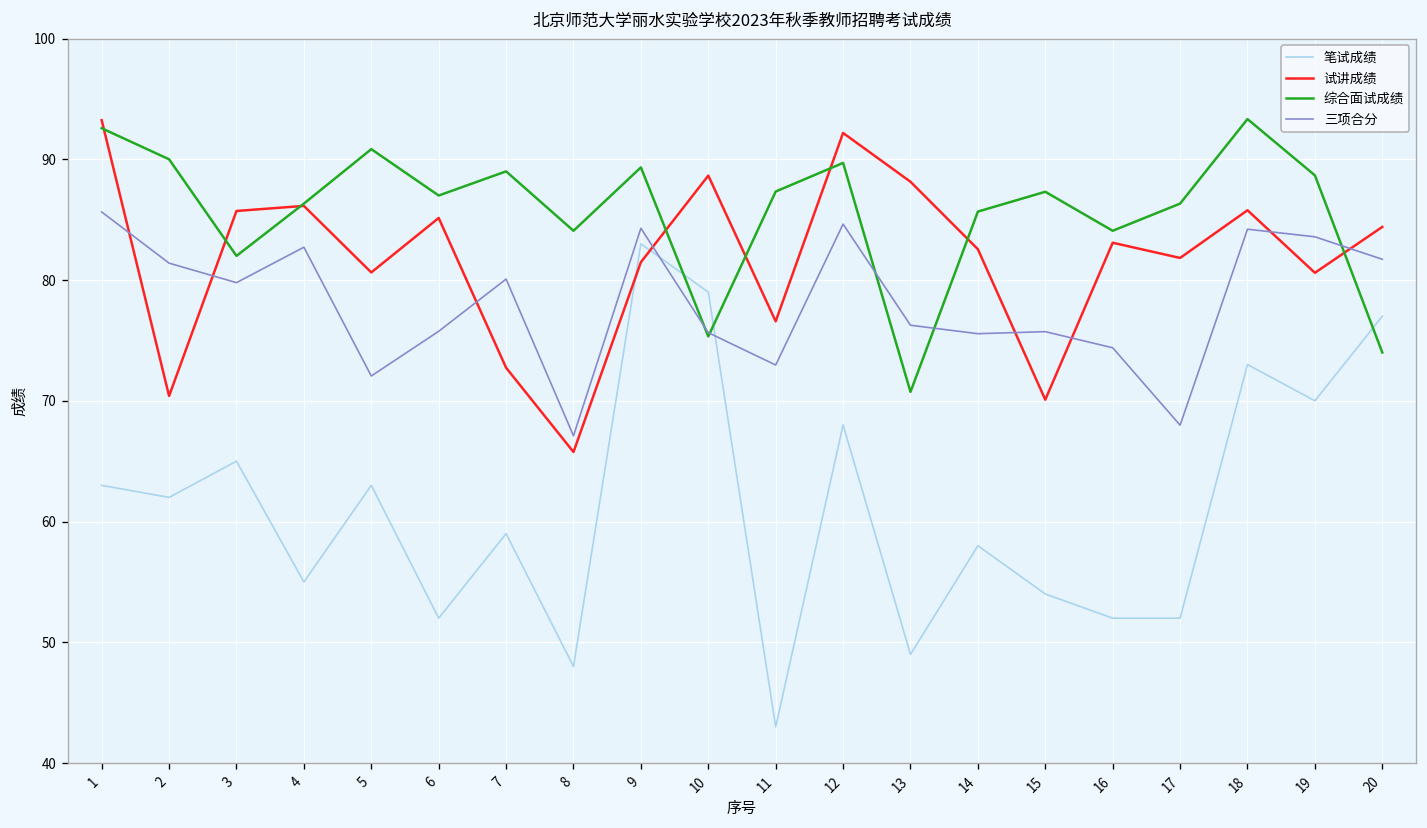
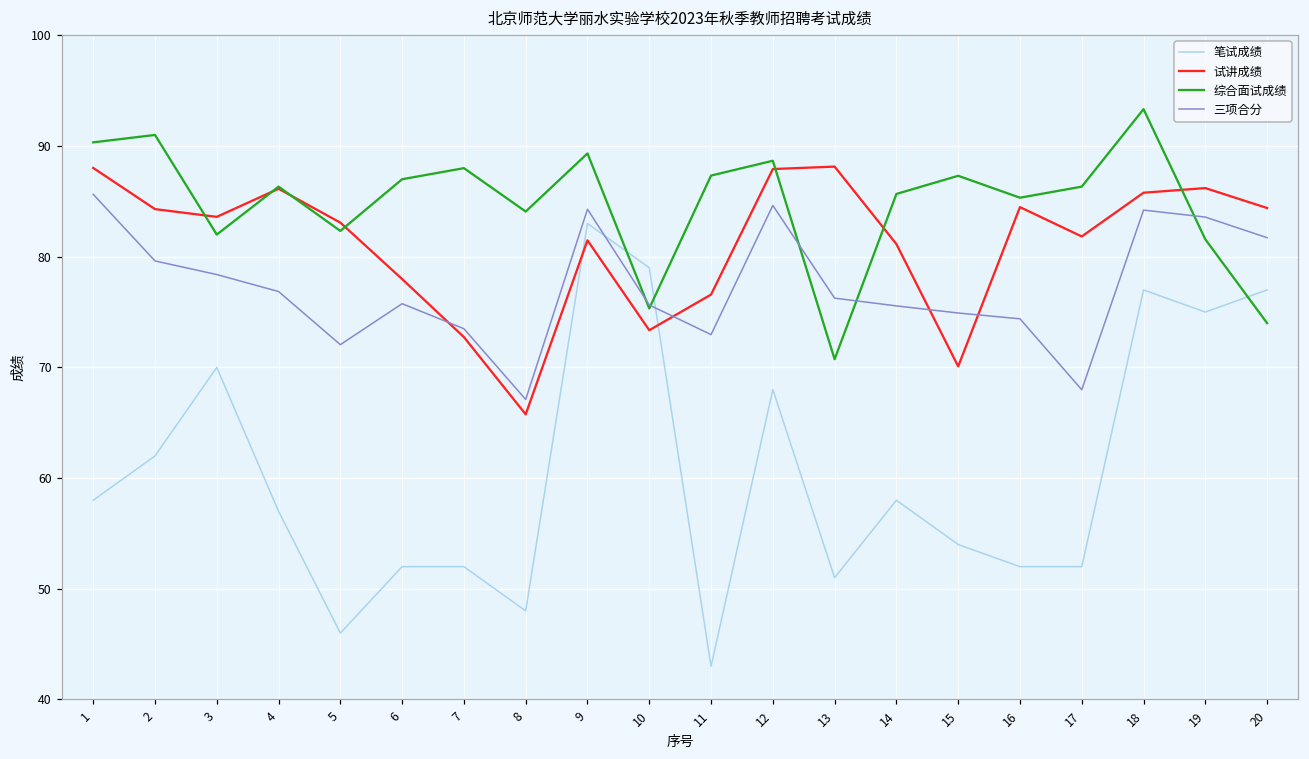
  {
    "笔试成绩": {
-     "1": 63,
+     "1": 58,
      "2": 62,
-     "3": 65,
-     "4": 55,
-     "5": 63,
+     "3": 70,
+     "4": 57,
+     "5": 46,
      "6": 52,
-     "7": 59,
+     "7": 52,
      "8": 48,
      "9": 83,
      "10": 79,
      "11": 43,
      "12": 68,
-     "13": 49,
+     "13": 51,
      "14": 58,
      "15": 54,
      "16": 52,
      "17": 52,
-     "18": 73,
-     "19": 70,
+     "18": 77,
+     "19": 75,
      "20": 77
    },
    "试讲成绩": {
-     "1": 93.2,
-     "2": 70.4,
-     "3": 85.7,
-     "5": 80.6,
-     "6": 85.1,
+     "1": 88.0,
+     "2": 84.3,
+     "3": 83.6,
+     "5": 83.1,
+     "6": 78.0,
      "7": 72.7,
      "8": 65.8,
      "9": 81.5,
-     "10": 88.7,
+     "10": 73.4,
      "11": 76.6,
-     "12": 92.2,
+     "12": 87.9,
      "13": 88.1,
-     "14": 82.6,
+     "14": 81.1,
      "15": 70.1,
-     "16": 83.1,
+     "16": 84.5,
      "17": 81.8,
      "18": 85.8,
-     "19": 80.6,
+     "19": 86.2,
      "20": 84.4
    },
    "综合面试成绩": {
-     "1": 92.6,
-     "2": 90,
+     "1": 90.3,
+     "2": 91,
      "3": 82.0,
-     "5": 90.8,
+     "5": 82.3,
      "6": 87.0,
-     "7": 89,
+     "7": 88,
      "8": 84.1,
      "9": 89.3,
      "10": 75.3,
      "11": 87.3,
-     "12": 89.7,
+     "12": 88.7,
      "13": 70.7,
      "14": 85.7,
      "15": 87.3,
-     "16": 84.1,
+     "16": 85.3,
      "17": 86.3,
      "18": 93.3,
-     "19": 88.7,
+     "19": 81.6,
      "20": 74.0
    },
    "三项合分": {
      "1": 85.6,
-     "2": 81.4,
-     "3": 79.8,
-     "4": 82.7,
+     "2": 79.6,
+     "3": 78.4,
+     "4": 76.9,
      "5": 72.1,
      "6": 75.8,
-     "7": 80.1,
+     "7": 73.5,
      "8": 67.1,
      "9": 84.3,
      "10": 75.6,
      "11": 73.0,
      "12": 84.6,
      "13": 76.3,
      "14": 75.6,
-     "15": 75.7,
+     "15": 74.9,
      "16": 74.4,
      "17": 68.0,
      "18": 84.2,
      "19": 83.6,
      "20": 81.7
    }
  }
